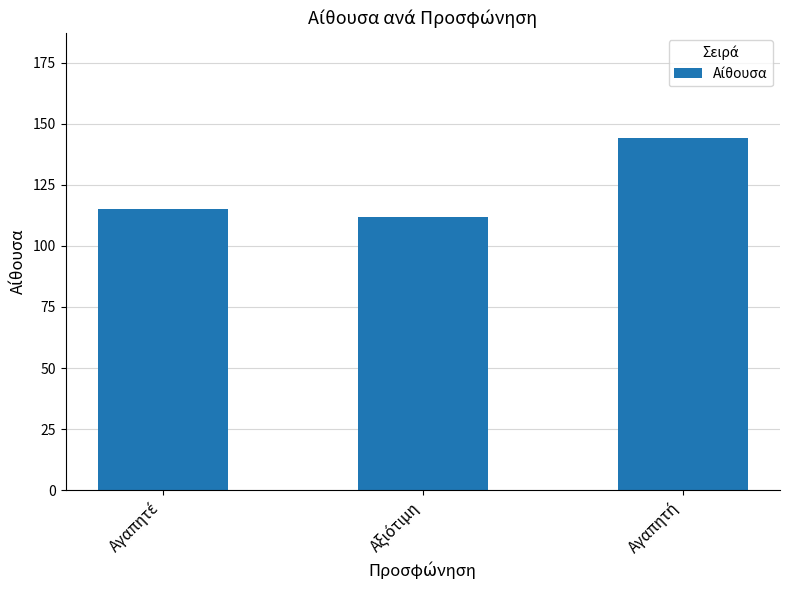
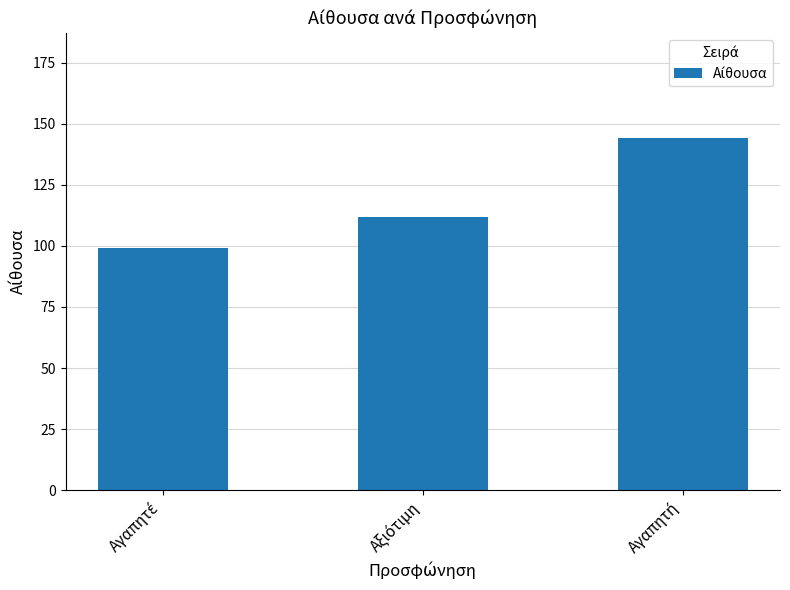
  {
-   "Αγαπητέ": 115,
+   "Αγαπητέ": 99,
    "Αξιότιμη": 112,
    "Αγαπητή": 144
  }
